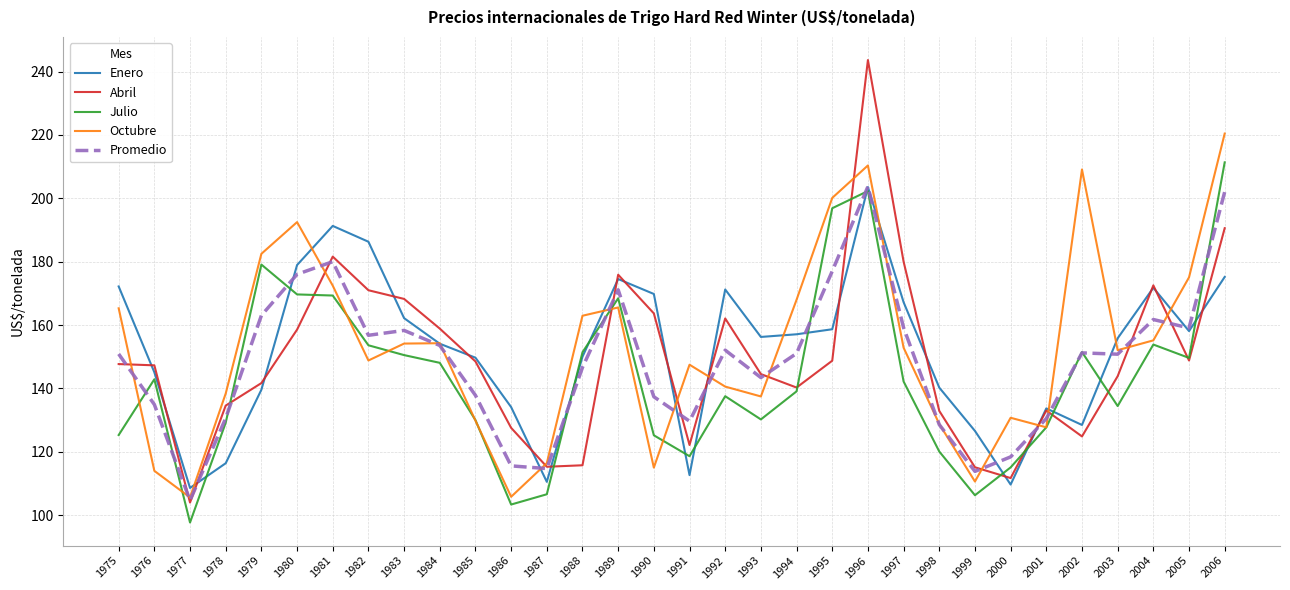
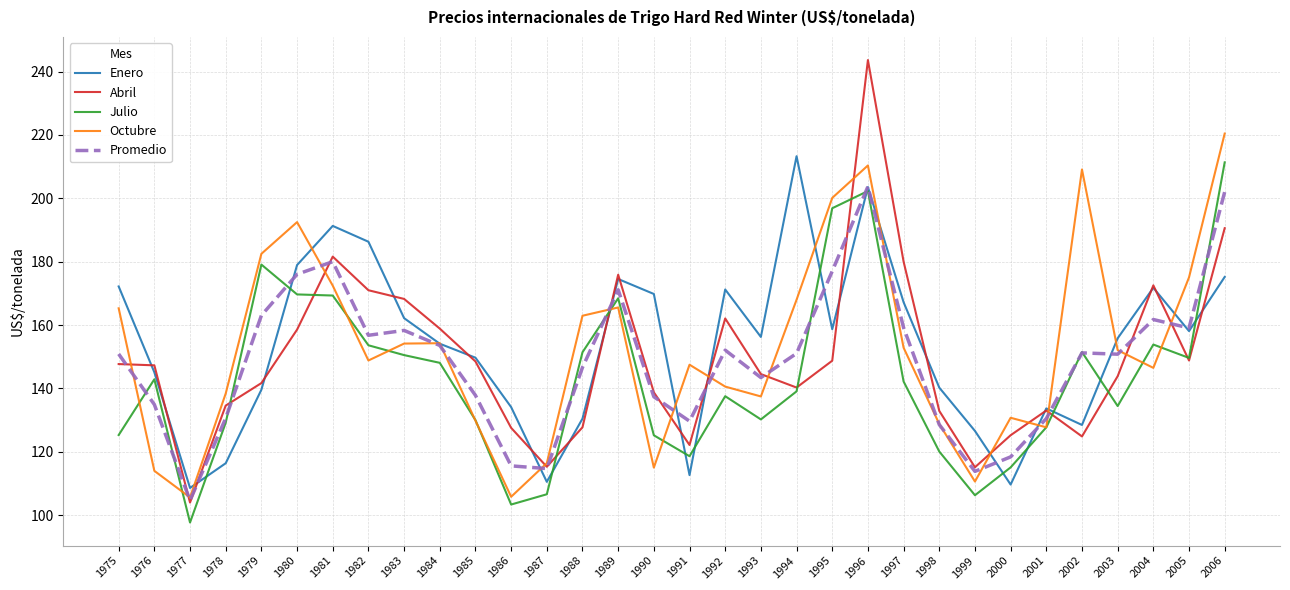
  {
    "Enero": {
      "1975": 172,
      "1976": 145,
      "1977": 109,
      "1978": 116,
      "1979": 140,
      "1980": 179,
      "1981": 191,
      "1982": 186,
      "1983": 162,
      "1985": 150,
      "1986": 134,
      "1987": 111,
-     "1988": 150,
+     "1988": 130,
      "1989": 175,
      "1990": 170,
      "1991": 113,
      "1992": 171,
      "1993": 156,
-     "1994": 157,
+     "1994": 213,
      "1995": 159,
      "1997": 167,
      "1998": 140,
      "1999": 127,
      "2000": 110,
      "2002": 128,
      "2003": 156,
      "2005": 158,
      "2006": 175
    },
    "Abril": {
      "1975": 148,
      "1976": 147,
      "1978": 135,
      "1979": 142,
      "1980": 159,
      "1981": 182,
      "1982": 171,
      "1983": 168,
      "1984": 159,
      "1985": 149,
      "1986": 128,
-     "1988": 116,
+     "1988": 128,
      "1989": 176,
-     "1990": 164,
+     "1990": 139,
      "1991": 122,
      "1992": 162,
      "1993": 145,
      "1994": 140,
      "1995": 149,
      "1996": 244,
      "1997": 180,
      "1998": 133,
      "1999": 115,
-     "2000": 112,
+     "2000": 125,
      "2002": 125,
      "2003": 144,
      "2005": 149,
      "2006": 191
    },
    "Julio": {
      "1975": 125,
      "1976": 143,
      "1977": 98,
      "1978": 129,
      "1979": 179,
      "1980": 170,
      "1981": 169,
      "1982": 154,
      "1983": 151,
      "1984": 148,
      "1986": 103,
      "1987": 107,
      "1988": 151,
      "1989": 168,
      "1990": 125,
      "1991": 119,
      "1992": 138,
      "1993": 130,
      "1994": 139,
      "1995": 197,
      "1996": 202,
      "1997": 142,
      "1998": 120,
      "1999": 106,
      "2000": 115,
      "2003": 134,
      "2004": 154,
      "2005": 150,
      "2006": 211
    },
    "Octubre": {
      "1975": 165,
      "1976": 114,
      "1977": 106,
      "1978": 138,
      "1979": 183,
      "1980": 193,
      "1981": 172,
      "1982": 149,
      "1983": 154,
      "1986": 106,
      "1987": 116,
      "1988": 163,
      "1989": 166,
      "1990": 115,
      "1991": 148,
      "1992": 141,
      "1993": 137,
      "1994": 168,
      "1995": 200,
      "1996": 210,
      "1997": 153,
      "1999": 111,
      "2000": 131,
      "2002": 209,
      "2003": 152,
-     "2004": 155,
+     "2004": 147,
      "2005": 175,
      "2006": 220
    },
    "Promedio": {
      "1975": 151,
      "1976": 135,
      "1978": 131,
      "1979": 163,
      "1980": 176,
      "1981": 180,
      "1982": 157,
      "1983": 158,
      "1985": 138,
      "1986": 116,
      "1988": 147,
      "1989": 171,
      "1990": 137,
      "1991": 130,
      "1992": 152,
      "1993": 143,
      "1994": 151,
      "1995": 177,
      "1997": 159,
      "1999": 114,
      "2000": 118,
      "2001": 131,
      "2003": 151,
      "2004": 162,
      "2005": 159,
      "2006": 202
    }
  }
